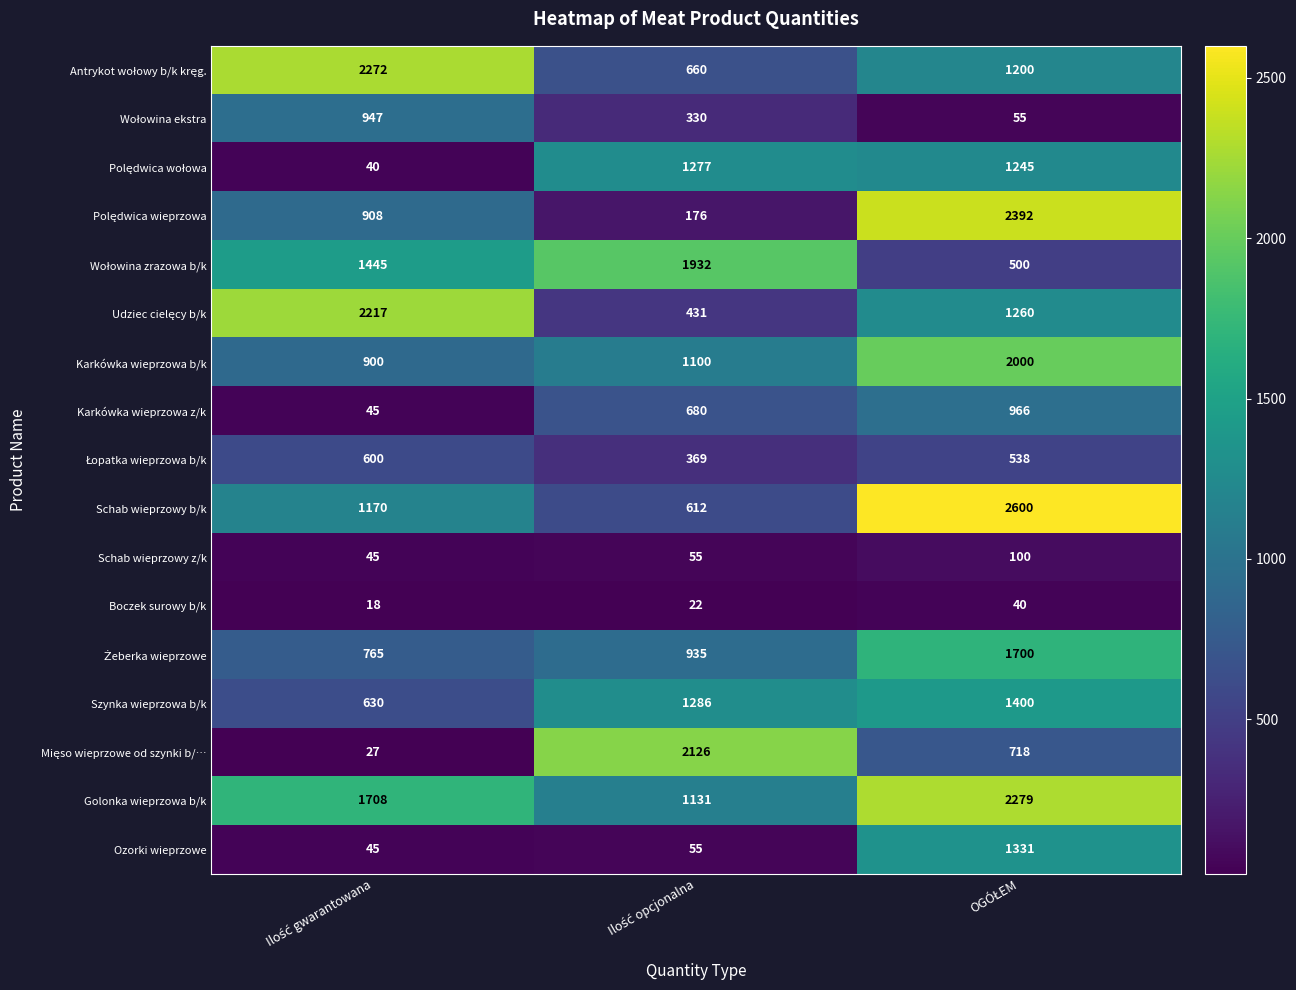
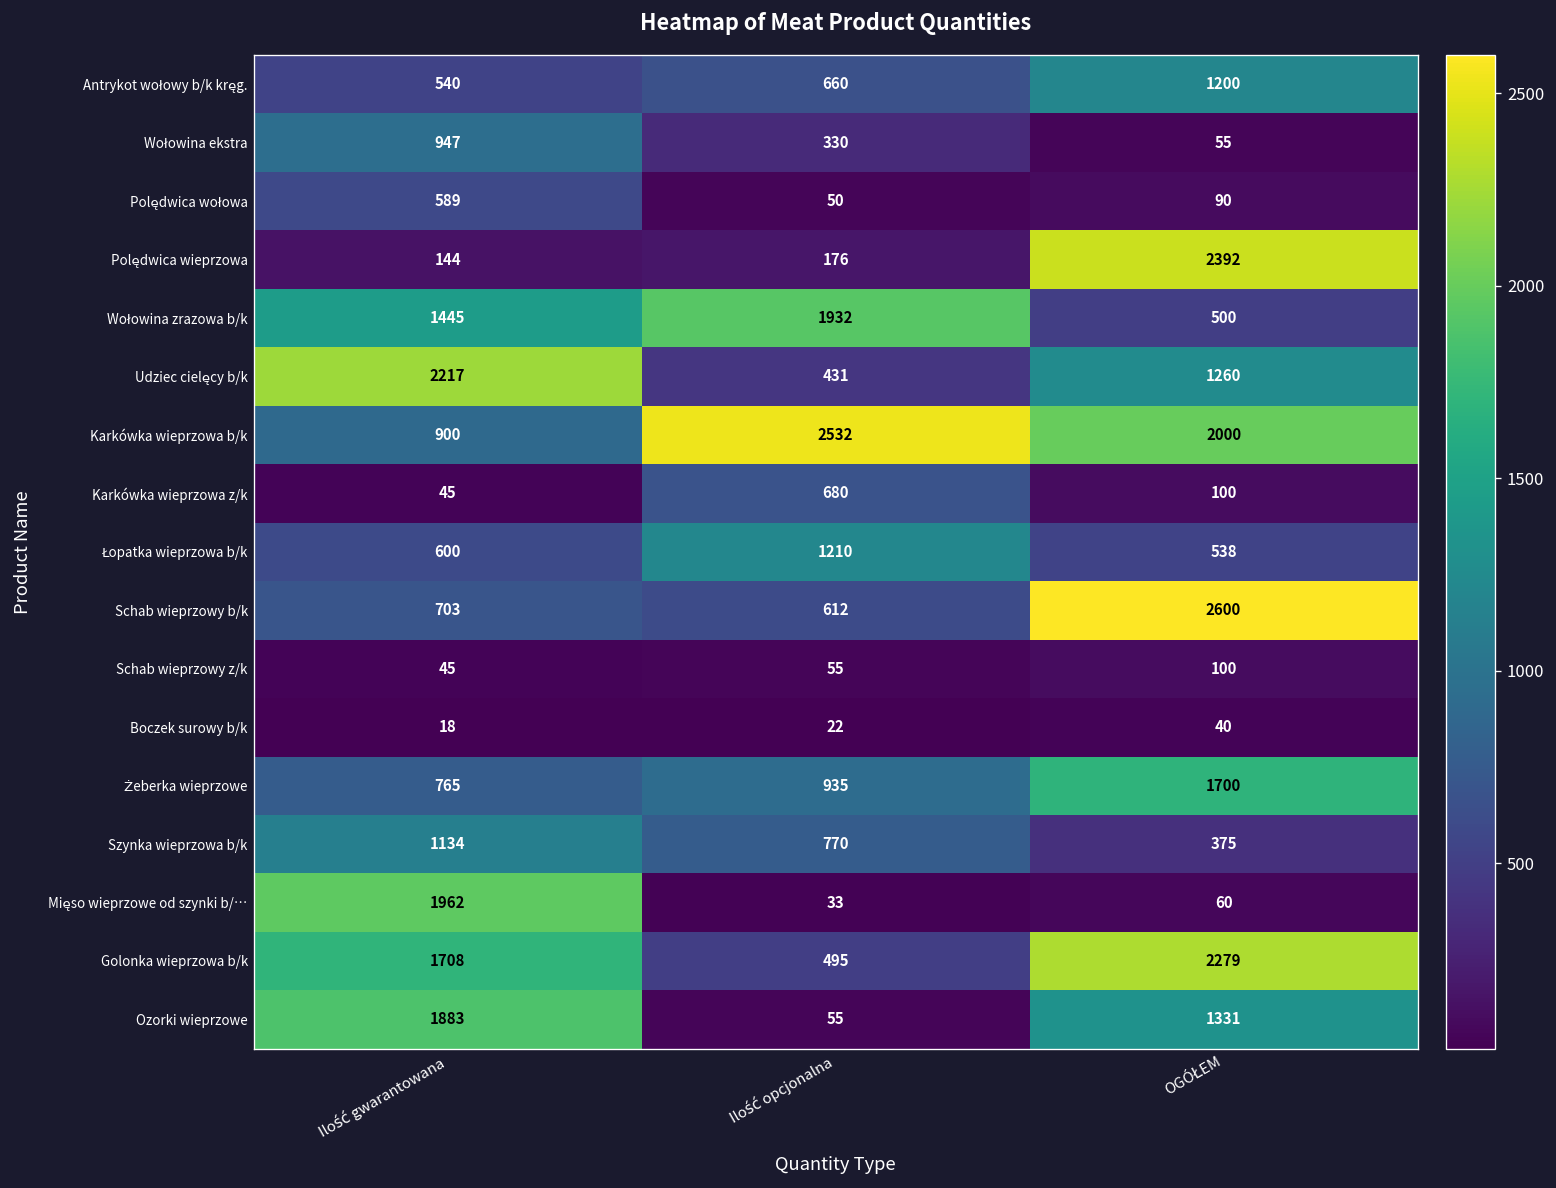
  {
    "Antrykot wołowy b/k kręg.": {
-     "Ilość gwarantowana": 2272,
+     "Ilość gwarantowana": 540,
      "Ilość opcjonalna": 660,
      "OGÓŁEM": 1200
    },
    "Wołowina ekstra": {
      "Ilość gwarantowana": 947,
      "Ilość opcjonalna": 330,
      "OGÓŁEM": 55
    },
    "Polędwica wołowa": {
-     "Ilość gwarantowana": 40,
-     "Ilość opcjonalna": 1277,
-     "OGÓŁEM": 1245
+     "Ilość gwarantowana": 589,
+     "Ilość opcjonalna": 50,
+     "OGÓŁEM": 90
    },
    "Polędwica wieprzowa": {
-     "Ilość gwarantowana": 908,
+     "Ilość gwarantowana": 144,
      "Ilość opcjonalna": 176,
      "OGÓŁEM": 2392
    },
    "Wołowina zrazowa b/k": {
      "Ilość gwarantowana": 1445,
      "Ilość opcjonalna": 1932,
      "OGÓŁEM": 500
    },
    "Udziec cielęcy b/k": {
      "Ilość gwarantowana": 2217,
      "Ilość opcjonalna": 431,
      "OGÓŁEM": 1260
    },
    "Karkówka wieprzowa b/k": {
      "Ilość gwarantowana": 900,
-     "Ilość opcjonalna": 1100,
+     "Ilość opcjonalna": 2532,
      "OGÓŁEM": 2000
    },
    "Karkówka wieprzowa z/k": {
      "Ilość gwarantowana": 45,
      "Ilość opcjonalna": 680,
-     "OGÓŁEM": 966
+     "OGÓŁEM": 100
    },
    "Łopatka wieprzowa b/k": {
      "Ilość gwarantowana": 600,
-     "Ilość opcjonalna": 369,
+     "Ilość opcjonalna": 1210,
      "OGÓŁEM": 538
    },
    "Schab wieprzowy b/k": {
-     "Ilość gwarantowana": 1170,
+     "Ilość gwarantowana": 703,
      "Ilość opcjonalna": 612,
      "OGÓŁEM": 2600
    },
    "Schab wieprzowy z/k": {
      "Ilość gwarantowana": 45,
      "Ilość opcjonalna": 55,
      "OGÓŁEM": 100
    },
    "Boczek surowy b/k": {
      "Ilość gwarantowana": 18,
      "Ilość opcjonalna": 22,
      "OGÓŁEM": 40
    },
    "Żeberka wieprzowe": {
      "Ilość gwarantowana": 765,
      "Ilość opcjonalna": 935,
      "OGÓŁEM": 1700
    },
    "Szynka wieprzowa b/k": {
-     "Ilość gwarantowana": 630,
-     "Ilość opcjonalna": 1286,
-     "OGÓŁEM": 1400
+     "Ilość gwarantowana": 1134,
+     "Ilość opcjonalna": 770,
+     "OGÓŁEM": 375
    },
    "Mięso wieprzowe od szynki b/…": {
-     "Ilość gwarantowana": 27,
-     "Ilość opcjonalna": 2126,
-     "OGÓŁEM": 718
+     "Ilość gwarantowana": 1962,
+     "Ilość opcjonalna": 33,
+     "OGÓŁEM": 60
    },
    "Golonka wieprzowa b/k": {
      "Ilość gwarantowana": 1708,
-     "Ilość opcjonalna": 1131,
+     "Ilość opcjonalna": 495,
      "OGÓŁEM": 2279
    },
    "Ozorki wieprzowe": {
-     "Ilość gwarantowana": 45,
+     "Ilość gwarantowana": 1883,
      "Ilość opcjonalna": 55,
      "OGÓŁEM": 1331
    }
  }
